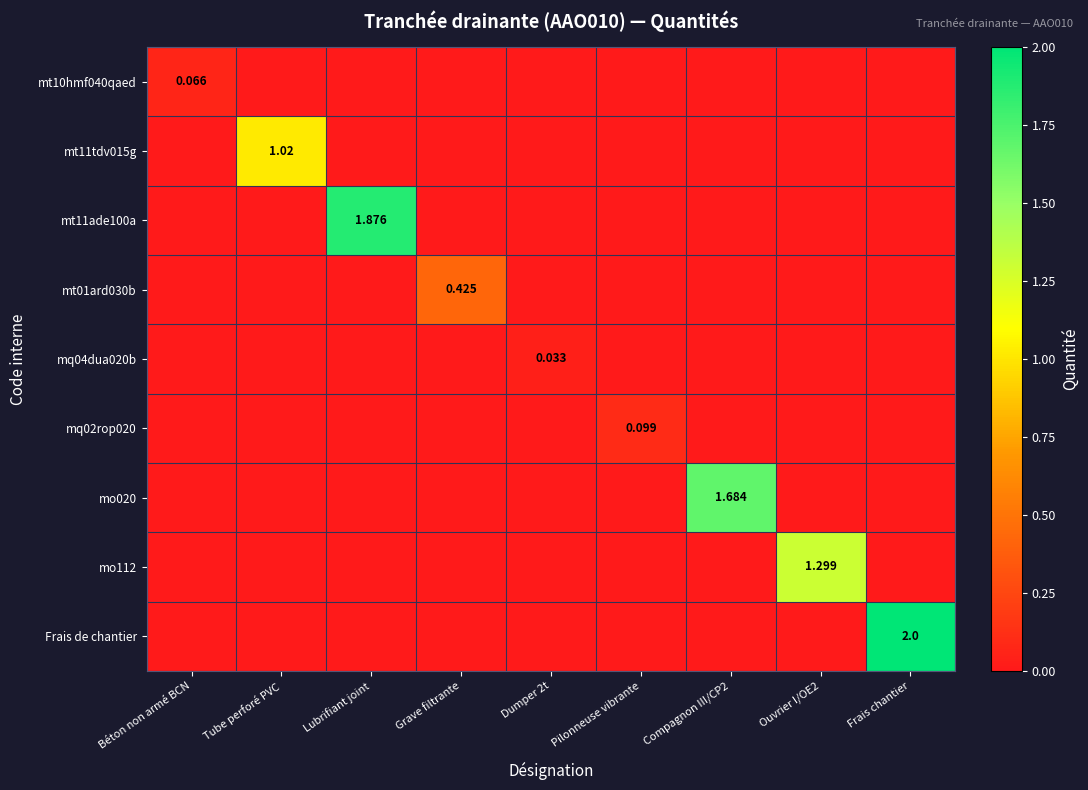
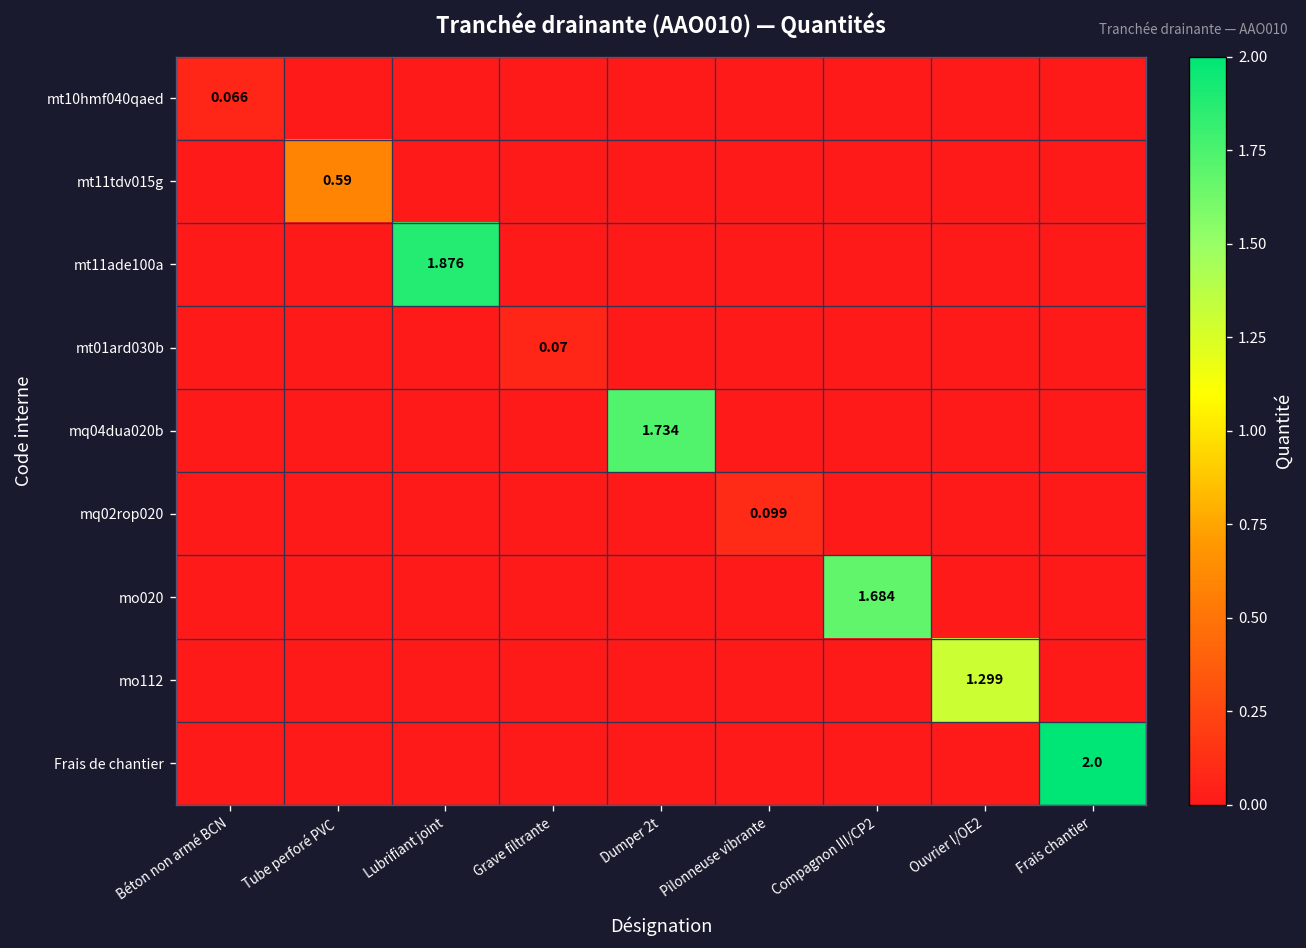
  {
    "mt10hmf040qaed": {
      "Béton non armé BCN": 0.066
    },
    "mt11tdv015g": {
-     "Tube perforé PVC": 1.02
+     "Tube perforé PVC": 0.59
    },
    "mt11ade100a": {
      "Lubrifiant joint": 1.876
    },
    "mt01ard030b": {
-     "Grave filtrante": 0.425
+     "Grave filtrante": 0.07
    },
    "mq04dua020b": {
-     "Dumper 2t": 0.033
+     "Dumper 2t": 1.734
    },
    "mq02rop020": {
      "Pilonneuse vibrante": 0.099
    },
    "mo020": {
      "Compagnon III/CP2": 1.684
    },
    "mo112": {
      "Ouvrier I/OE2": 1.299
    },
    "Frais de chantier": {
      "Frais chantier": 2.0
    }
  }
